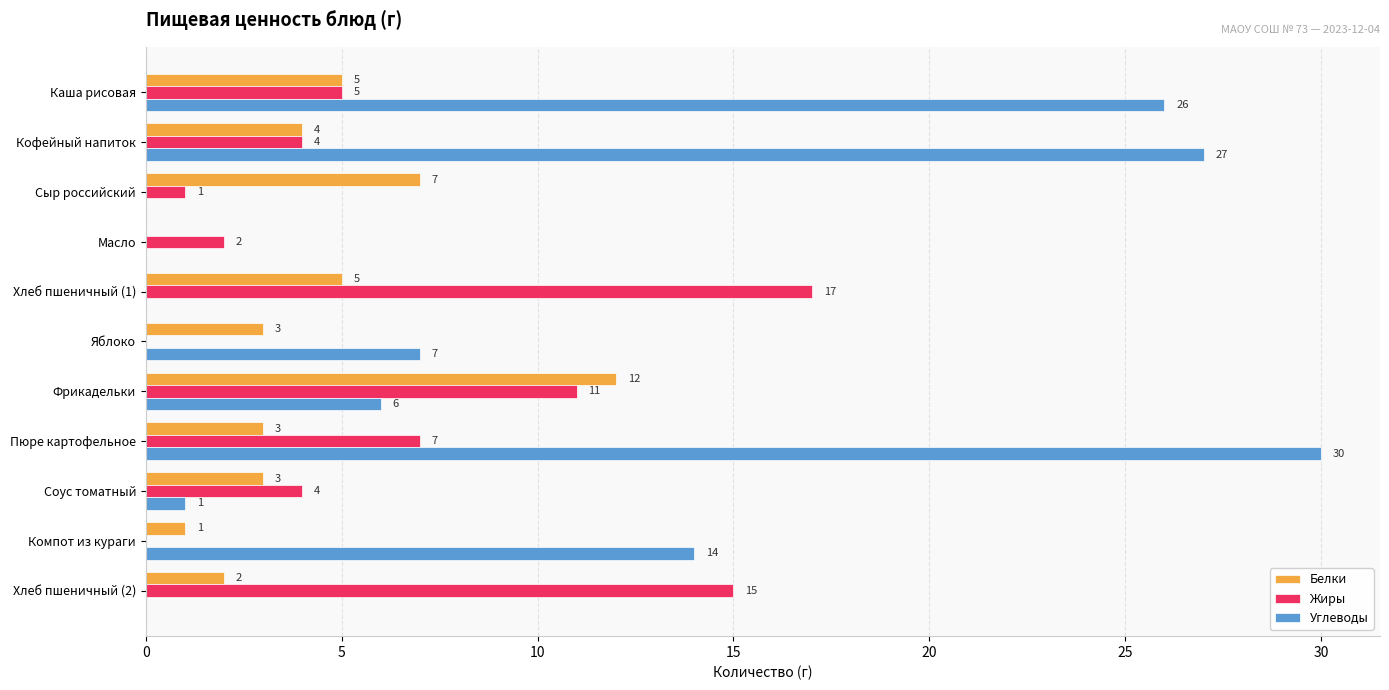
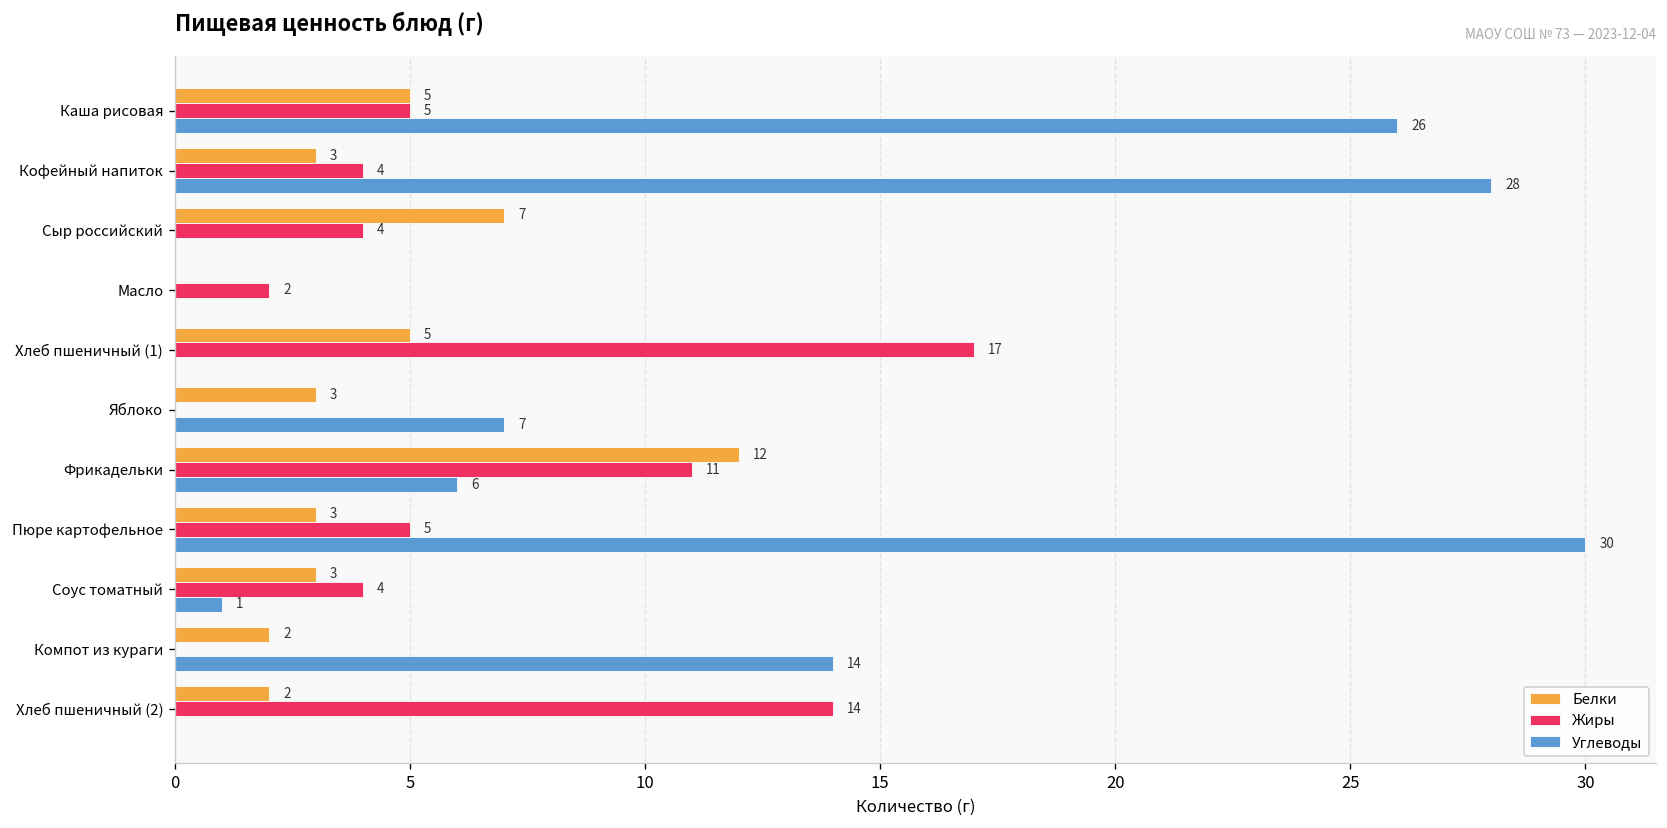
  {
    "Белки": {
      "Каша рисовая": 5,
-     "Кофейный напиток": 4,
+     "Кофейный напиток": 3,
      "Сыр российский": 7,
      "Хлеб пшеничный (1)": 5,
      "Яблоко": 3,
      "Фрикадельки": 12,
      "Пюре картофельное": 3,
      "Соус томатный": 3,
-     "Компот из кураги": 1,
+     "Компот из кураги": 2,
      "Хлеб пшеничный (2)": 2
    },
    "Жиры": {
      "Каша рисовая": 5,
      "Кофейный напиток": 4,
-     "Сыр российский": 1,
+     "Сыр российский": 4,
      "Масло": 2,
      "Хлеб пшеничный (1)": 17,
      "Фрикадельки": 11,
-     "Пюре картофельное": 7,
+     "Пюре картофельное": 5,
      "Соус томатный": 4,
-     "Хлеб пшеничный (2)": 15
+     "Хлеб пшеничный (2)": 14
    },
    "Углеводы": {
      "Каша рисовая": 26,
-     "Кофейный напиток": 27,
+     "Кофейный напиток": 28,
      "Яблоко": 7,
      "Фрикадельки": 6,
      "Пюре картофельное": 30,
      "Соус томатный": 1,
      "Компот из кураги": 14
    }
  }
